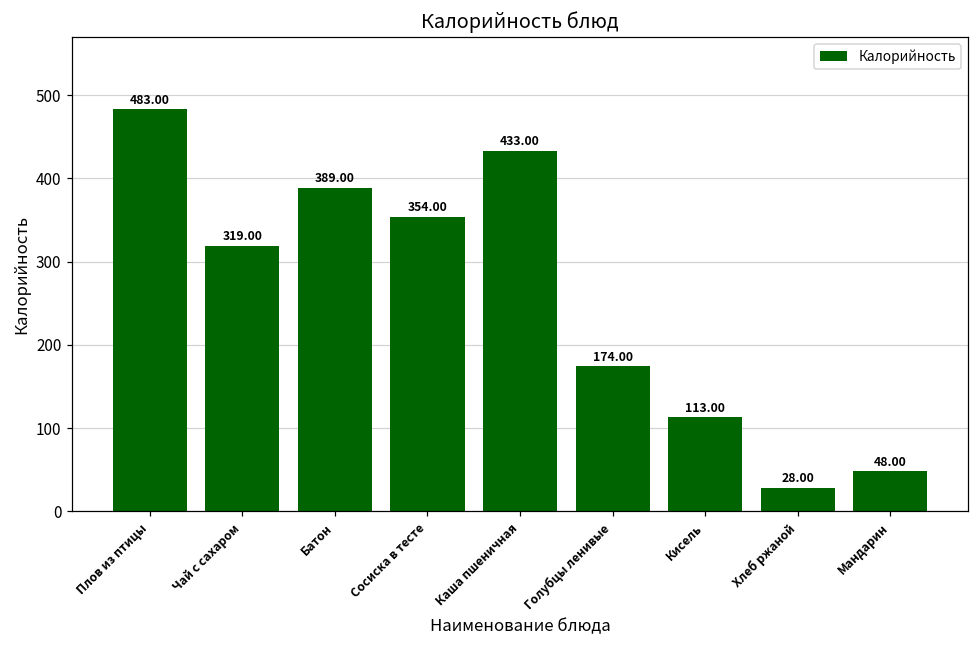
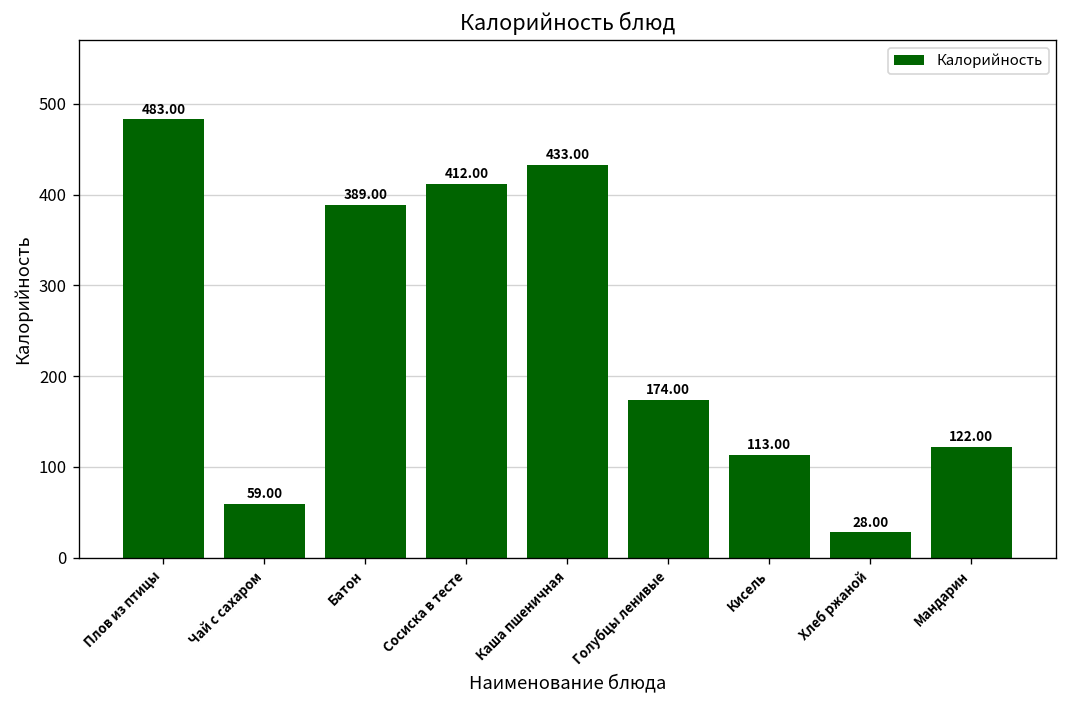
  {
    "Плов из птицы": 483.00,
-   "Чай с сахаром": 319.00,
+   "Чай с сахаром": 59.00,
    "Батон": 389.00,
-   "Сосиска в тесте": 354.00,
+   "Сосиска в тесте": 412.00,
    "Каша пшеничная": 433.00,
    "Голубцы ленивые": 174.00,
    "Кисель": 113.00,
    "Хлеб ржаной": 28.00,
-   "Мандарин": 48.00
+   "Мандарин": 122.00
  }
